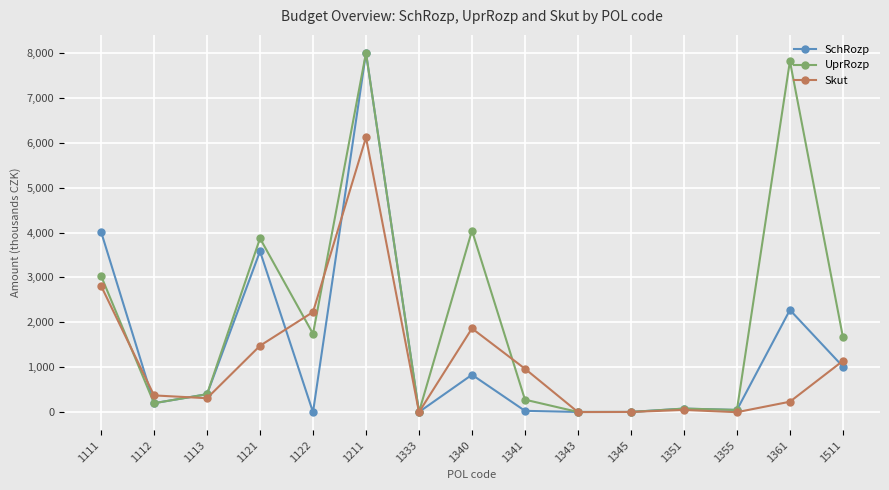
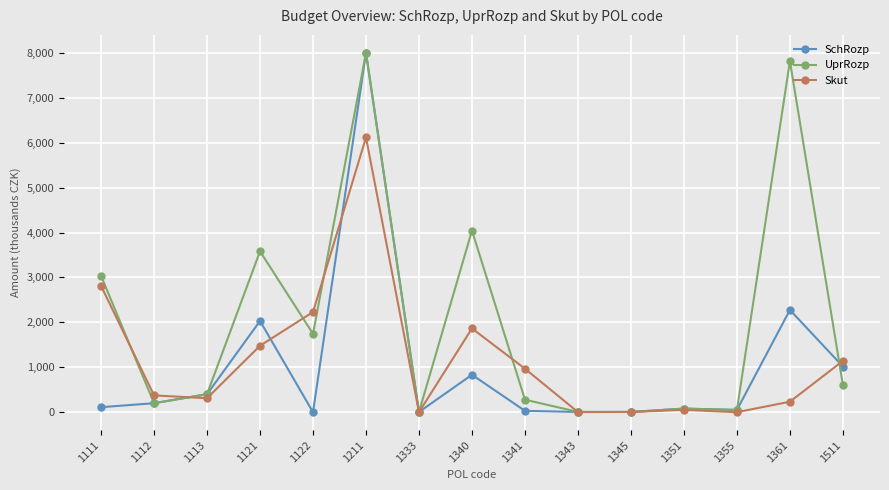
  {
    "SchRozp": {
-     "1111": "4,000",
-     "1121": "3,600",
+     "1111": "100",
+     "1121": "2,000",
      "1122": "0",
      "1340": "800",
      "1341": "0",
      "1361": "2,300",
      "1511": "1,000"
    },
    "UprRozp": {
      "1111": "3,000",
-     "1121": "3,900",
+     "1121": "3,600",
      "1122": "1,700",
      "1340": "4,000",
      "1341": "300",
      "1361": "7,800",
-     "1511": "1,700"
+     "1511": "600"
    },
    "Skut": {
      "1111": "2,800",
      "1112": "400",
      "1113": "300",
      "1121": "1,500",
      "1122": "2,200",
      "1211": "6,100",
      "1340": "1,900",
      "1341": "1,000",
      "1361": "200",
      "1511": "1,100"
    }
  }
